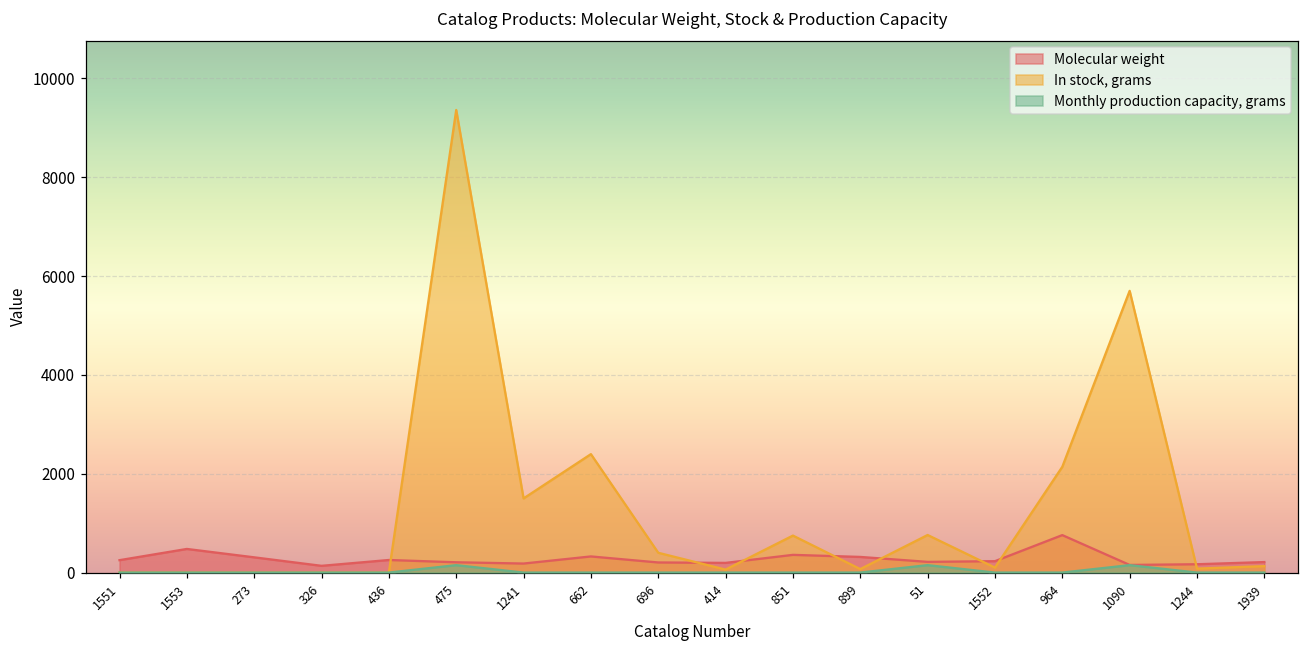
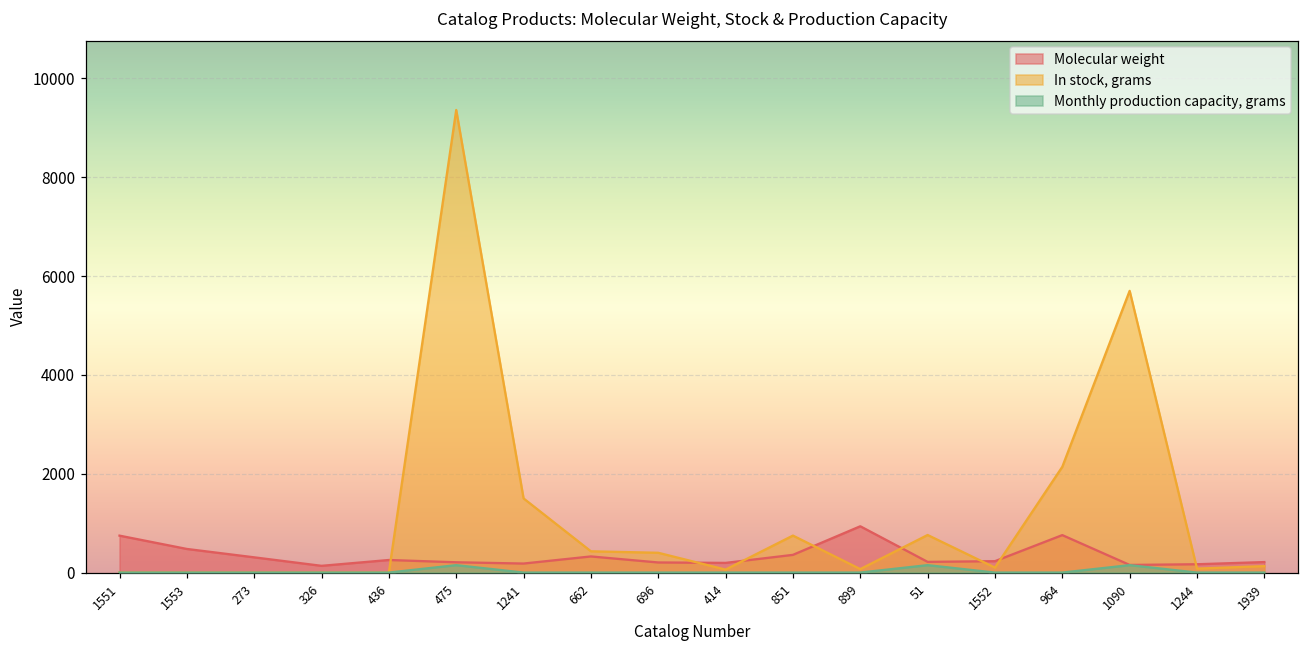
  {
    "Molecular weight": {
-     "1551": 300,
+     "1551": 700,
      "1553": 500,
      "273": 300,
      "326": 100,
      "436": 300,
      "475": 200,
      "1241": 200,
      "662": 300,
      "696": 200,
      "414": 200,
      "851": 400,
-     "899": 300,
+     "899": 900,
      "51": 200,
      "1552": 200,
      "964": 800,
      "1244": 200,
      "1939": 200
    },
    "In stock, grams": {
      "475": 9400,
      "1241": 1500,
-     "662": 2400,
+     "662": 400,
      "696": 400,
      "414": 100,
      "851": 700,
      "899": 100,
      "51": 800,
      "1552": 100,
      "964": 2100,
      "1090": 5700,
      "1244": 100,
      "1939": 100
    },
    "Monthly production capacity, grams": {
      "475": 200,
      "1241": 0,
      "662": 0,
      "696": 0,
      "414": 0,
      "851": 0,
      "899": 0,
      "51": 200,
      "1552": 0,
      "964": 0,
      "1244": 0,
      "1939": 0
    }
  }
